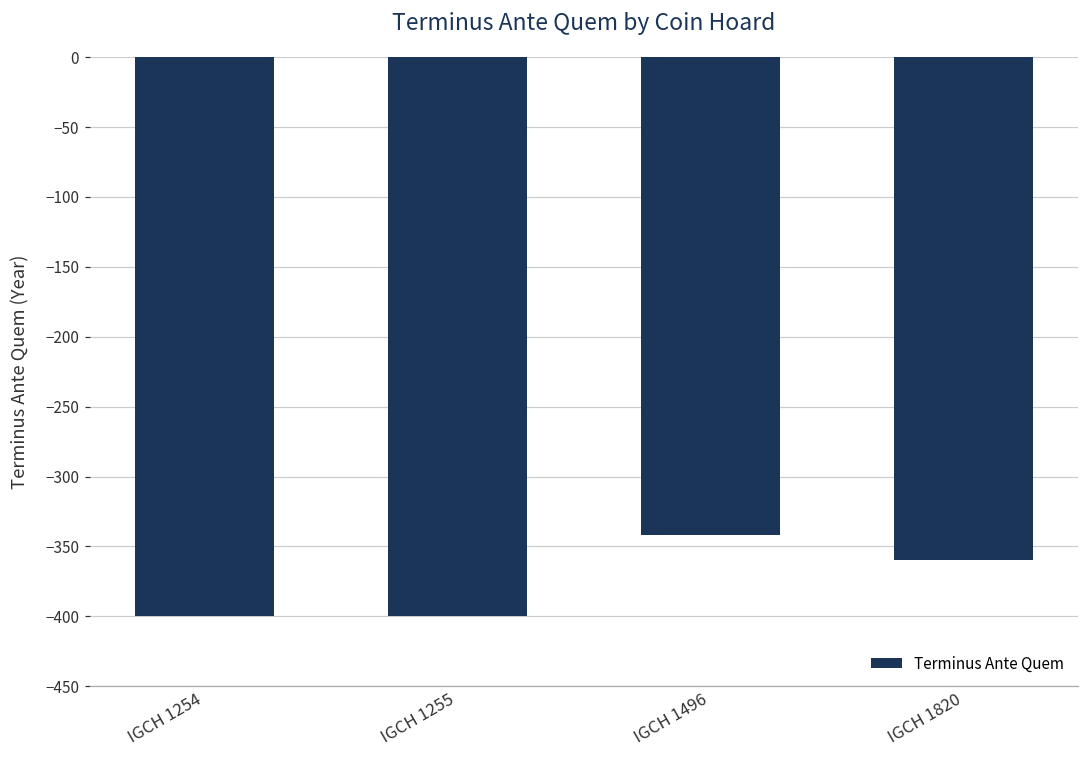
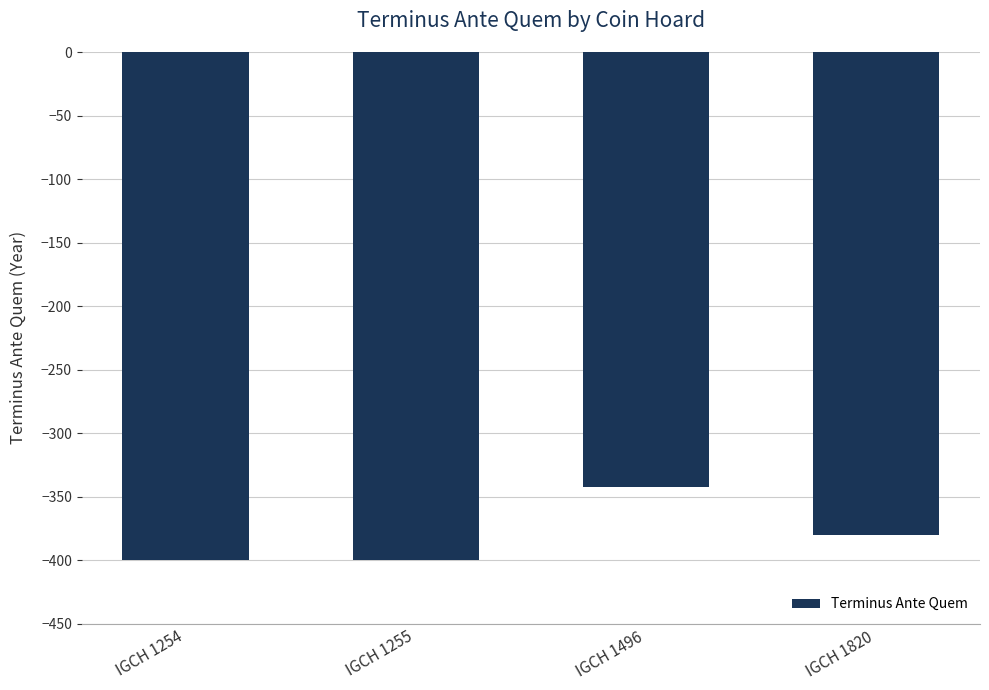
  {
    "IGCH 1254": -400,
    "IGCH 1255": -400,
    "IGCH 1496": -342,
-   "IGCH 1820": -360
+   "IGCH 1820": -380
  }
